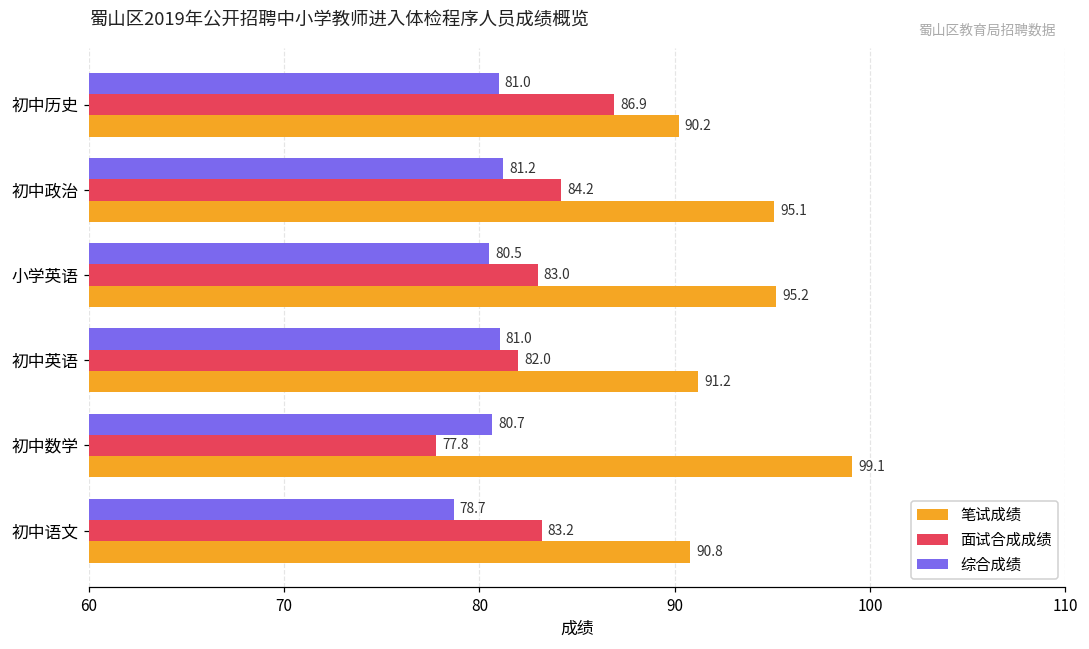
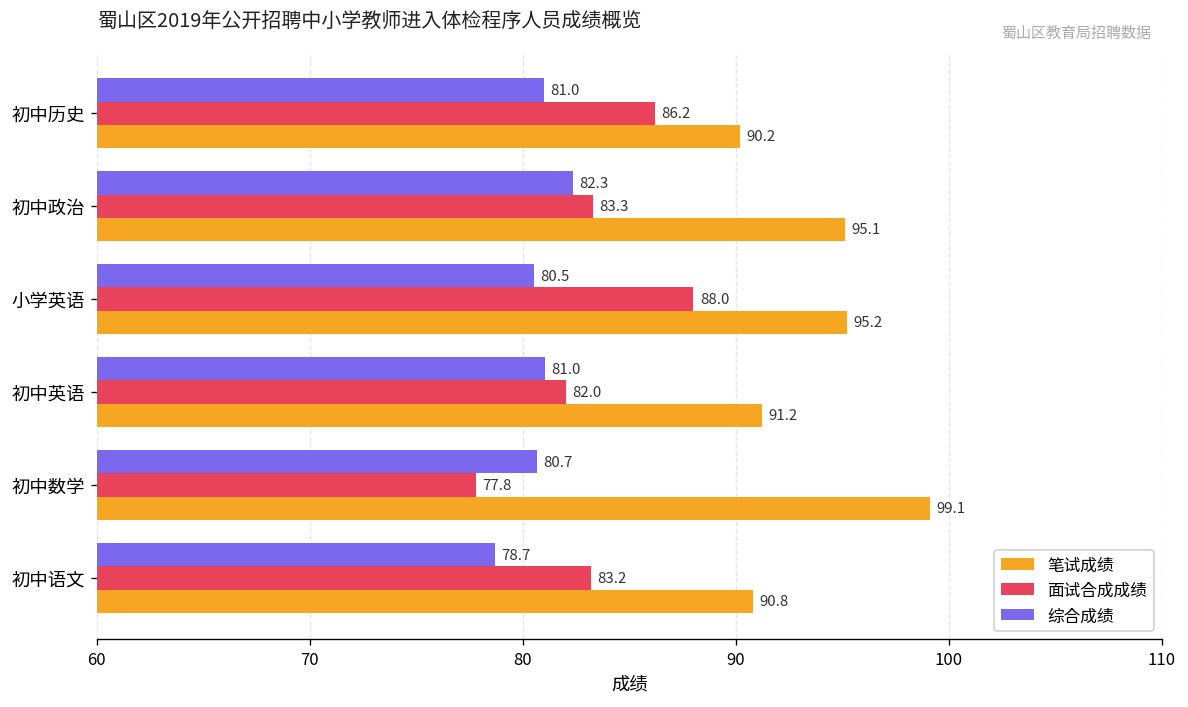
  {
    "笔试成绩": {
      "初中历史": 90.2,
      "初中政治": 95.1,
      "小学英语": 95.2,
      "初中英语": 91.2,
      "初中数学": 99.1,
      "初中语文": 90.8
    },
    "面试合成成绩": {
-     "初中历史": 86.9,
-     "初中政治": 84.2,
-     "小学英语": 83.0,
+     "初中历史": 86.2,
+     "初中政治": 83.3,
+     "小学英语": 88.0,
      "初中英语": 82.0,
      "初中数学": 77.8,
      "初中语文": 83.2
    },
    "综合成绩": {
      "初中历史": 81.0,
-     "初中政治": 81.2,
+     "初中政治": 82.3,
      "小学英语": 80.5,
      "初中英语": 81.0,
      "初中数学": 80.7,
      "初中语文": 78.7
    }
  }
